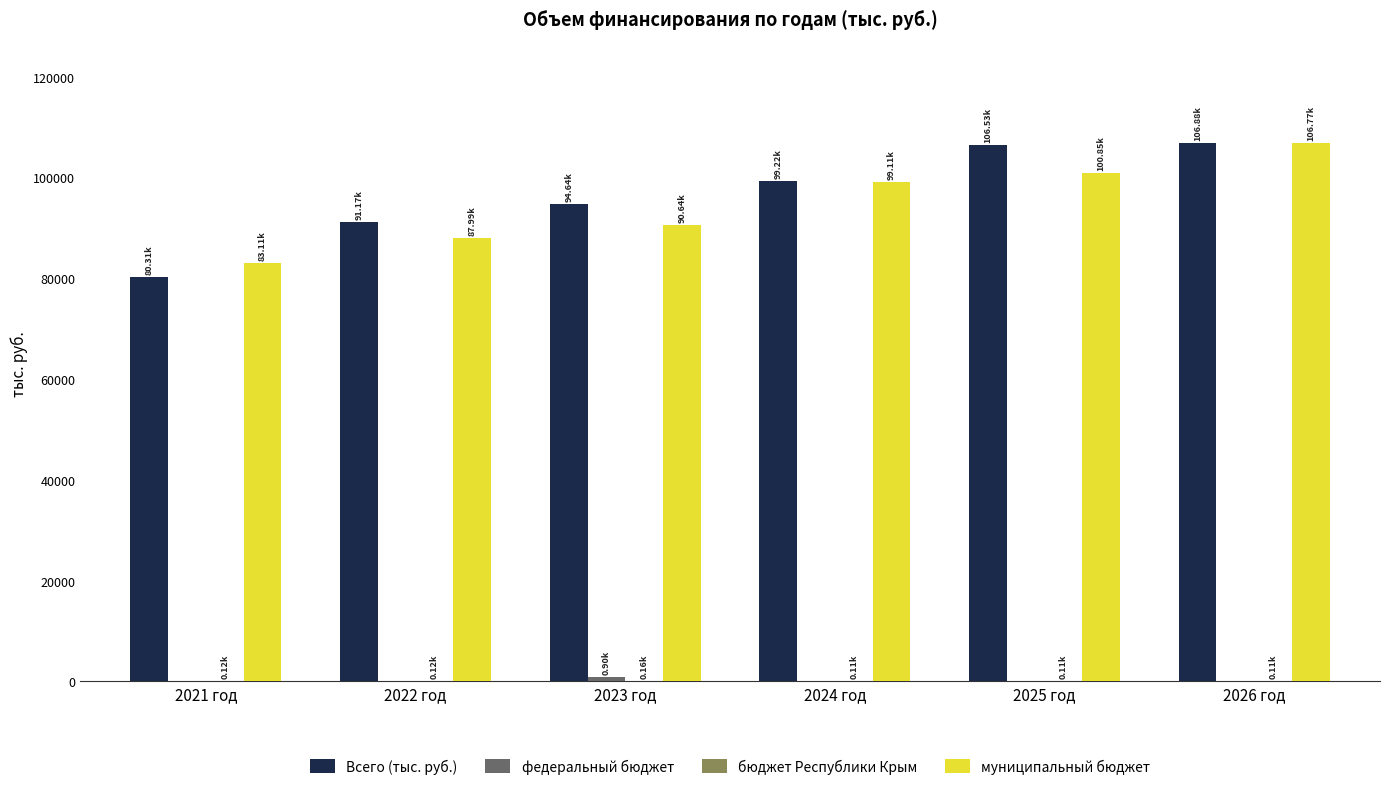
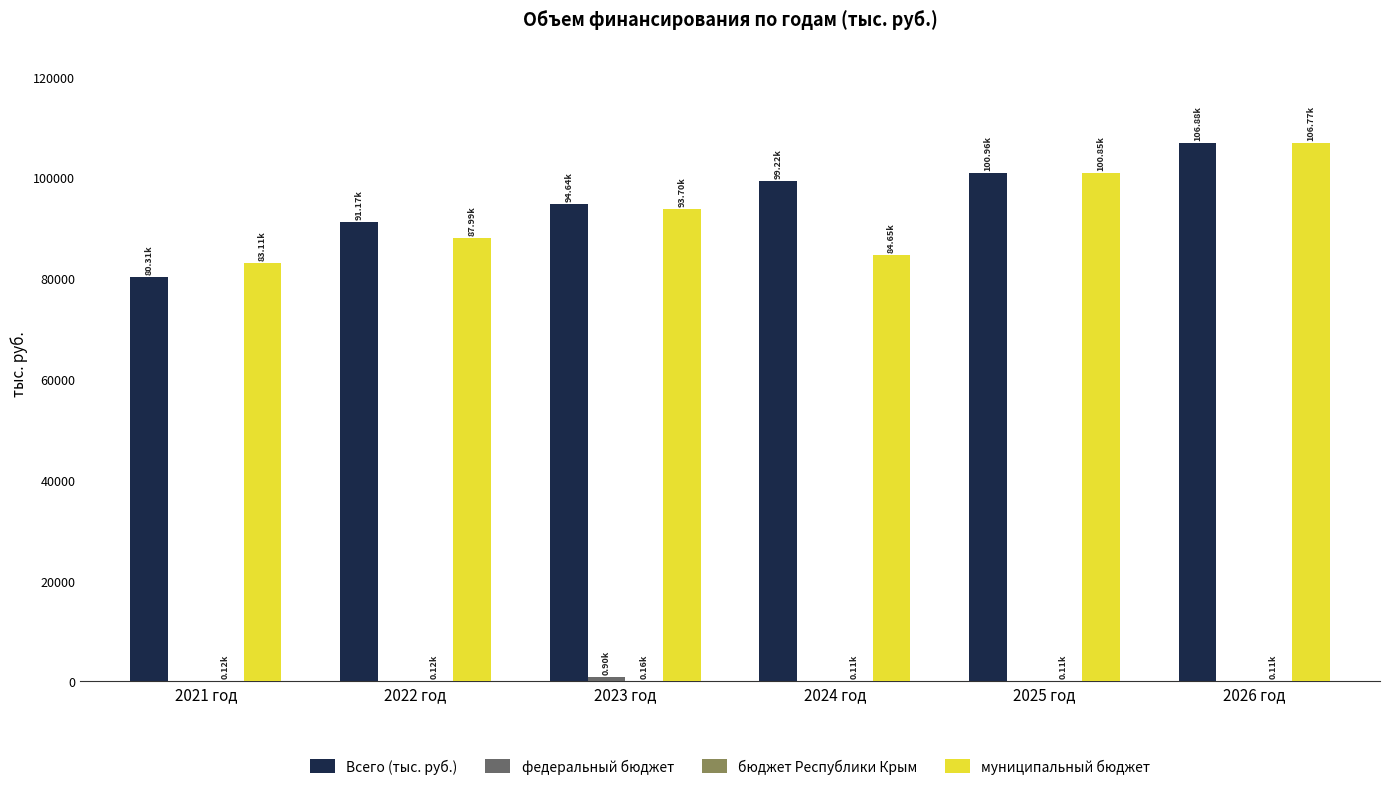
  {
    "Всего (тыс. руб.)": {
      "2021 год": "80.31k",
      "2022 год": "91.17k",
      "2023 год": "94.64k",
      "2024 год": "99.22k",
-     "2025 год": "106.53k",
+     "2025 год": "100.96k",
      "2026 год": "106.88k"
    },
    "муниципальный бюджет": {
      "2021 год": "83.11k",
      "2022 год": "87.99k",
-     "2023 год": "90.64k",
-     "2024 год": "99.11k",
+     "2023 год": "93.70k",
+     "2024 год": "84.65k",
      "2025 год": "100.85k",
      "2026 год": "106.77k"
    }
  }
